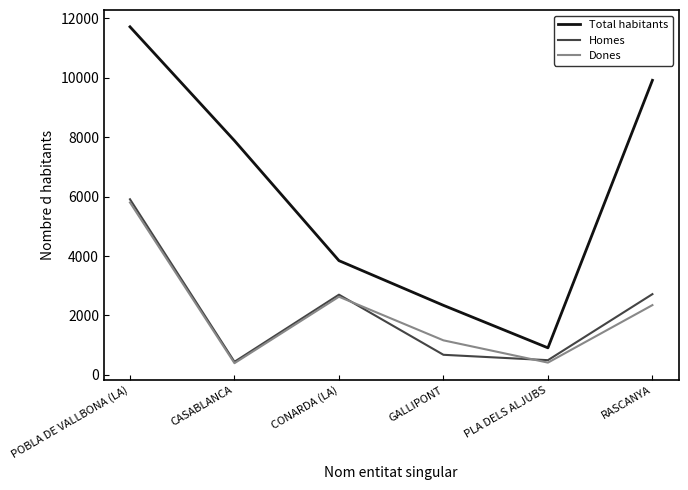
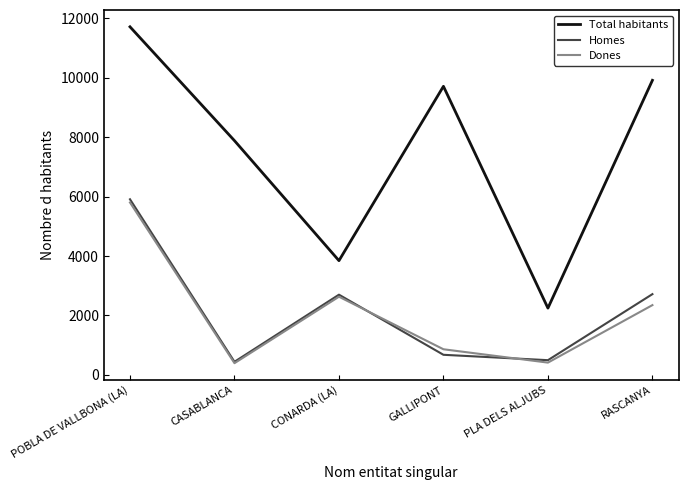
  {
    "Total habitants": {
      "POBLA DE VALLBONA (LA)": 11700,
      "CASABLANCA": 7900,
      "CONARDA (LA)": 3800,
-     "GALLIPONT": 2300,
-     "PLA DELS ALJUBS": 900,
+     "GALLIPONT": 9700,
+     "PLA DELS ALJUBS": 2200,
      "RASCANYA": 9900
    },
    "Homes": {
      "POBLA DE VALLBONA (LA)": 5900,
      "GALLIPONT": 700,
      "RASCANYA": 2700
    },
    "Dones": {
      "POBLA DE VALLBONA (LA)": 5800,
-     "GALLIPONT": 1200,
+     "GALLIPONT": 900,
      "RASCANYA": 2300
    }
  }
